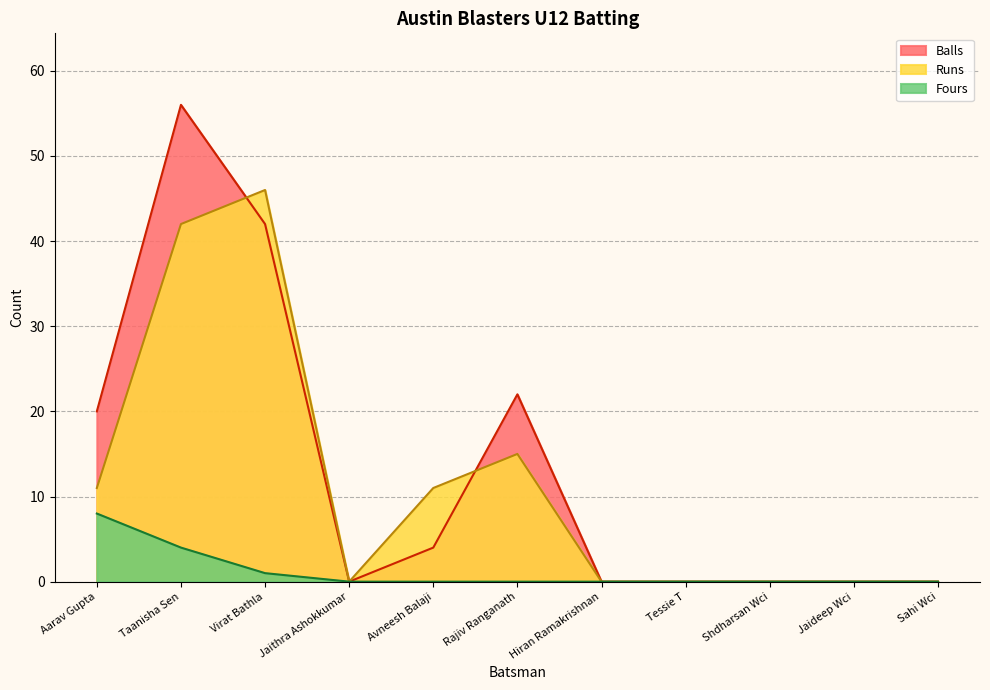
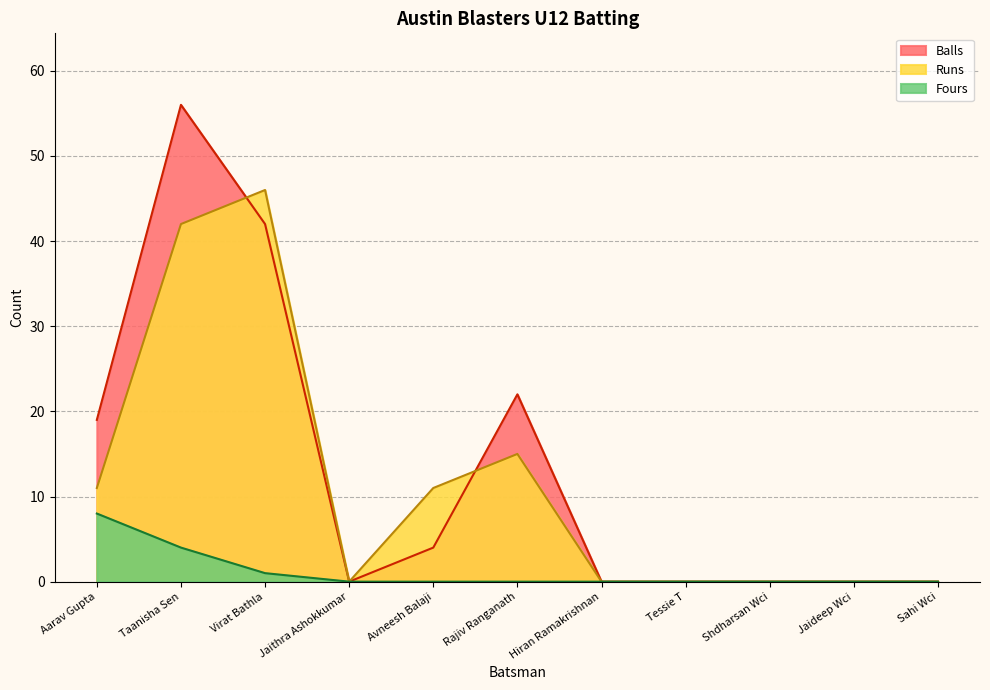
  {
    "Balls": {
-     "Aarav Gupta": 20,
+     "Aarav Gupta": 19,
      "Taanisha Sen": 56,
      "Virat Bathla": 42,
      "Avneesh Balaji": 4,
      "Rajiv Ranganath": 22
    },
    "Runs": {
      "Aarav Gupta": 11,
      "Taanisha Sen": 42,
      "Virat Bathla": 46,
      "Avneesh Balaji": 11,
      "Rajiv Ranganath": 15
    },
    "Fours": {
      "Aarav Gupta": 8,
      "Taanisha Sen": 4,
      "Virat Bathla": 1,
      "Avneesh Balaji": 0,
      "Rajiv Ranganath": 0
    }
  }
